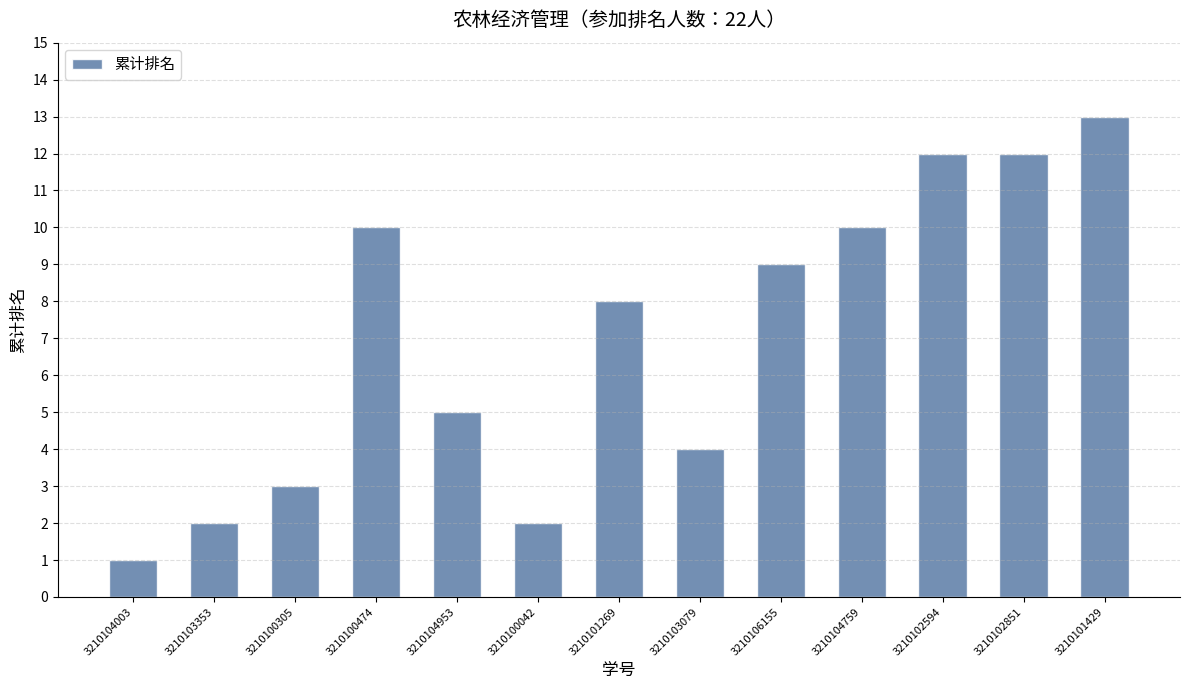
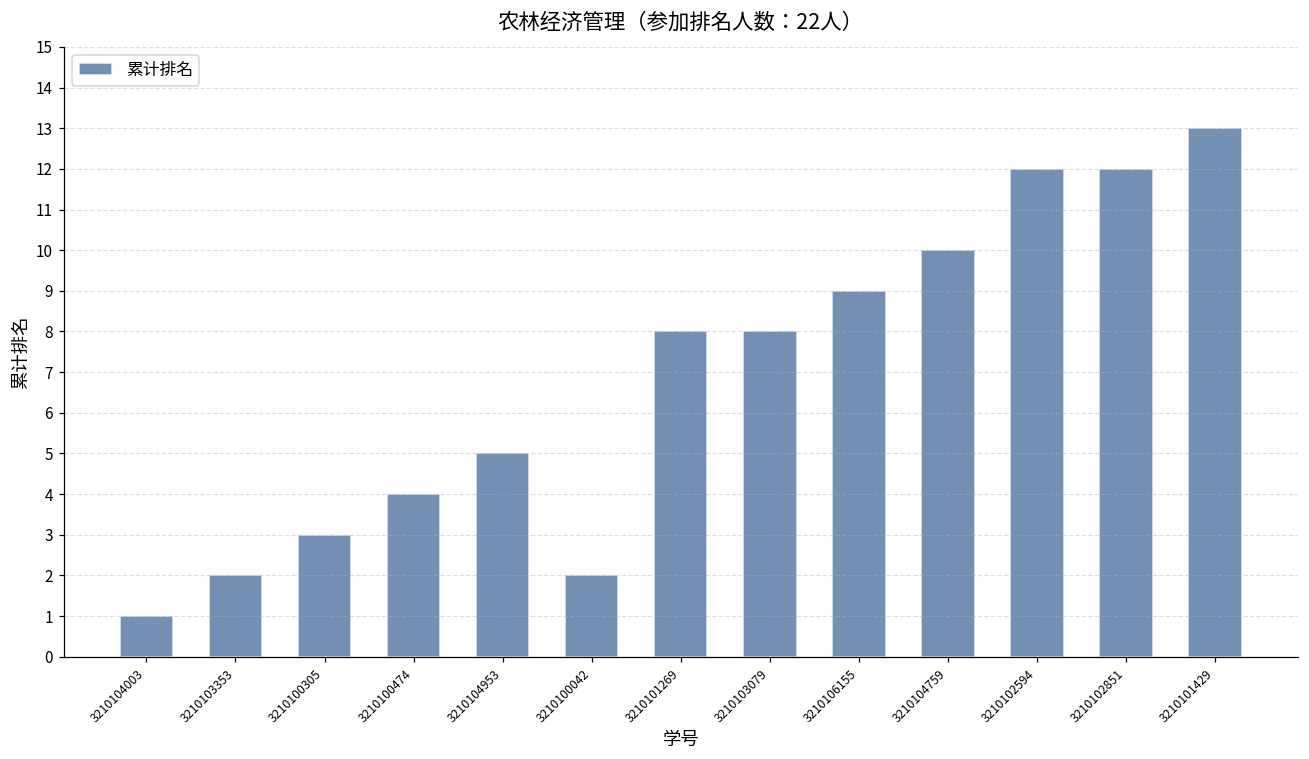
  {
    "3210104003": 1,
    "3210103353": 2,
    "3210100305": 3,
-   "3210100474": 10,
+   "3210100474": 4,
    "3210104953": 5,
    "3210100042": 2,
    "3210101269": 8,
-   "3210103079": 4,
+   "3210103079": 8,
    "3210106155": 9,
    "3210104759": 10,
    "3210102594": 12,
    "3210102851": 12,
    "3210101429": 13
  }
